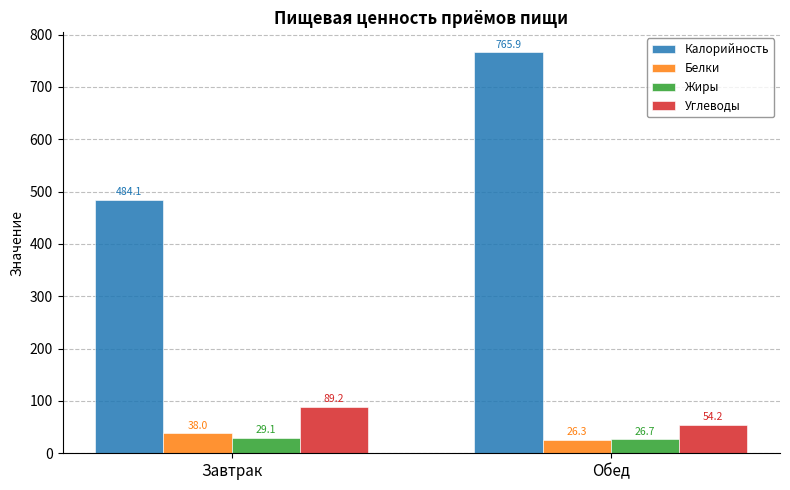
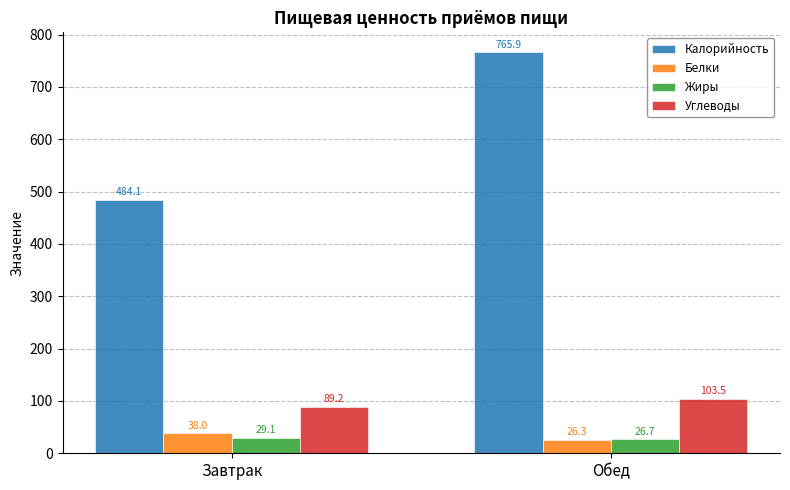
  {
    "Калорийность": {
      "Завтрак": 484.1,
      "Обед": 765.9
    },
    "Белки": {
      "Завтрак": 38.0,
      "Обед": 26.3
    },
    "Жиры": {
      "Завтрак": 29.1,
      "Обед": 26.7
    },
    "Углеводы": {
      "Завтрак": 89.2,
-     "Обед": 54.2
+     "Обед": 103.5
    }
  }
